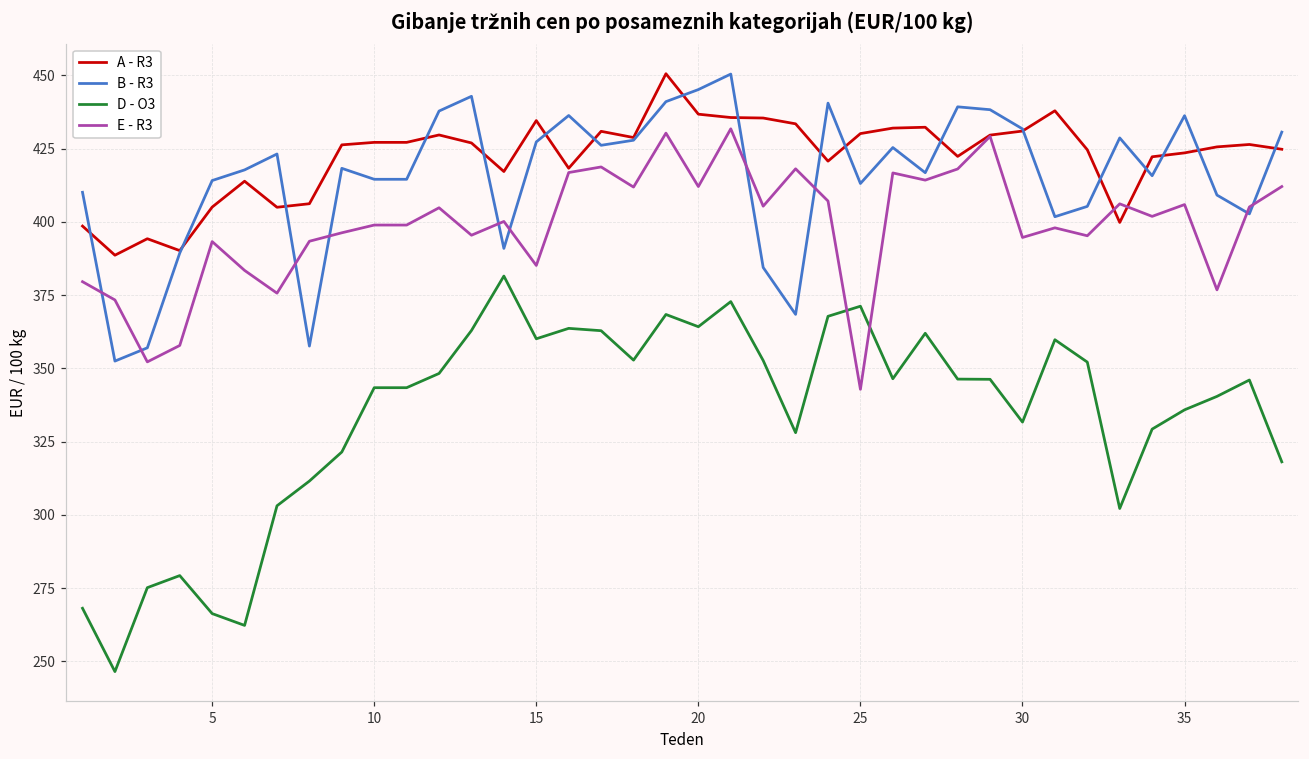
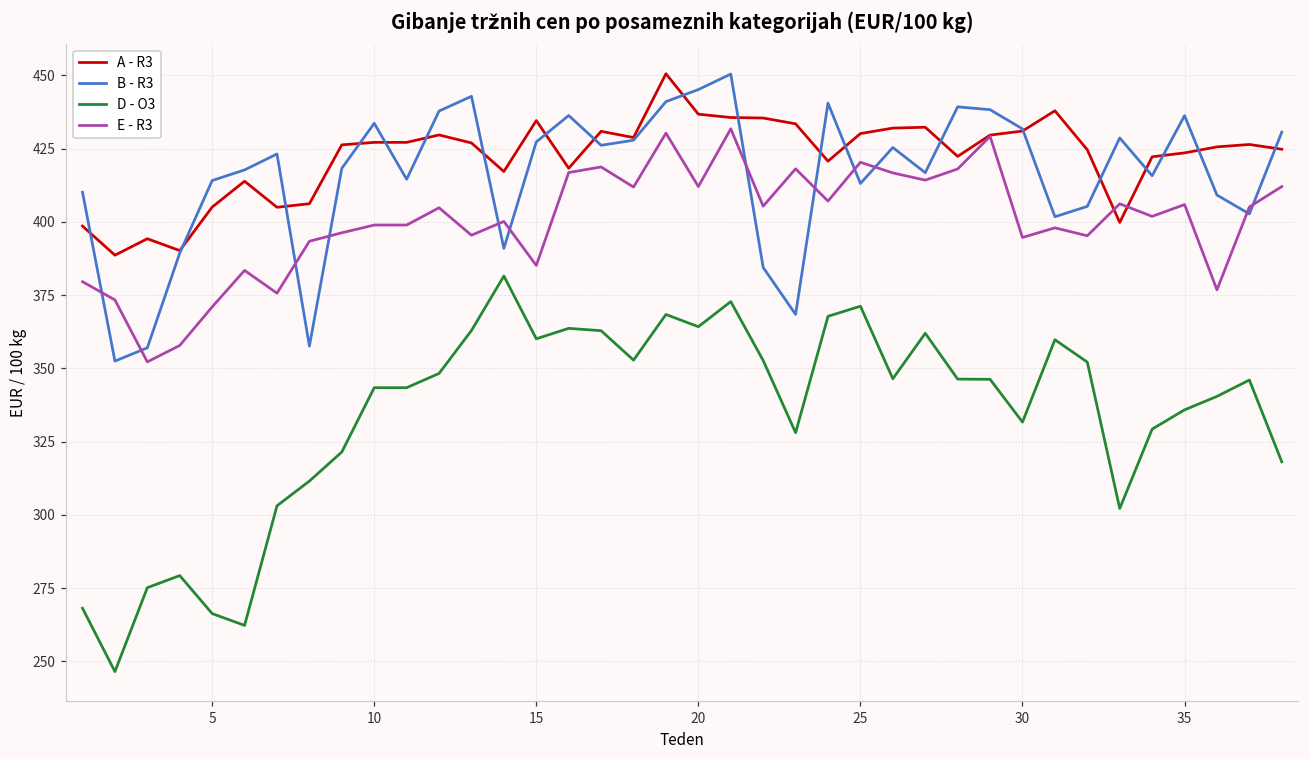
  {
    "A - R3": {
      "5": 405,
      "10": 427,
      "15": 435,
      "20": 437,
      "25": 430,
      "35": 424
    },
    "B - R3": {
      "5": 414,
-     "10": 415,
+     "10": 434,
      "15": 427,
      "20": 445,
      "25": 413,
      "35": 436
    },
    "D - O3": {
      "5": 266,
      "10": 343,
      "15": 360,
      "20": 364,
      "25": 371,
      "30": 332,
      "35": 336
    },
    "E - R3": {
-     "5": 393,
+     "5": 371,
      "10": 399,
      "15": 385,
      "20": 412,
-     "25": 343,
+     "25": 420,
      "30": 395,
      "35": 406
    }
  }
